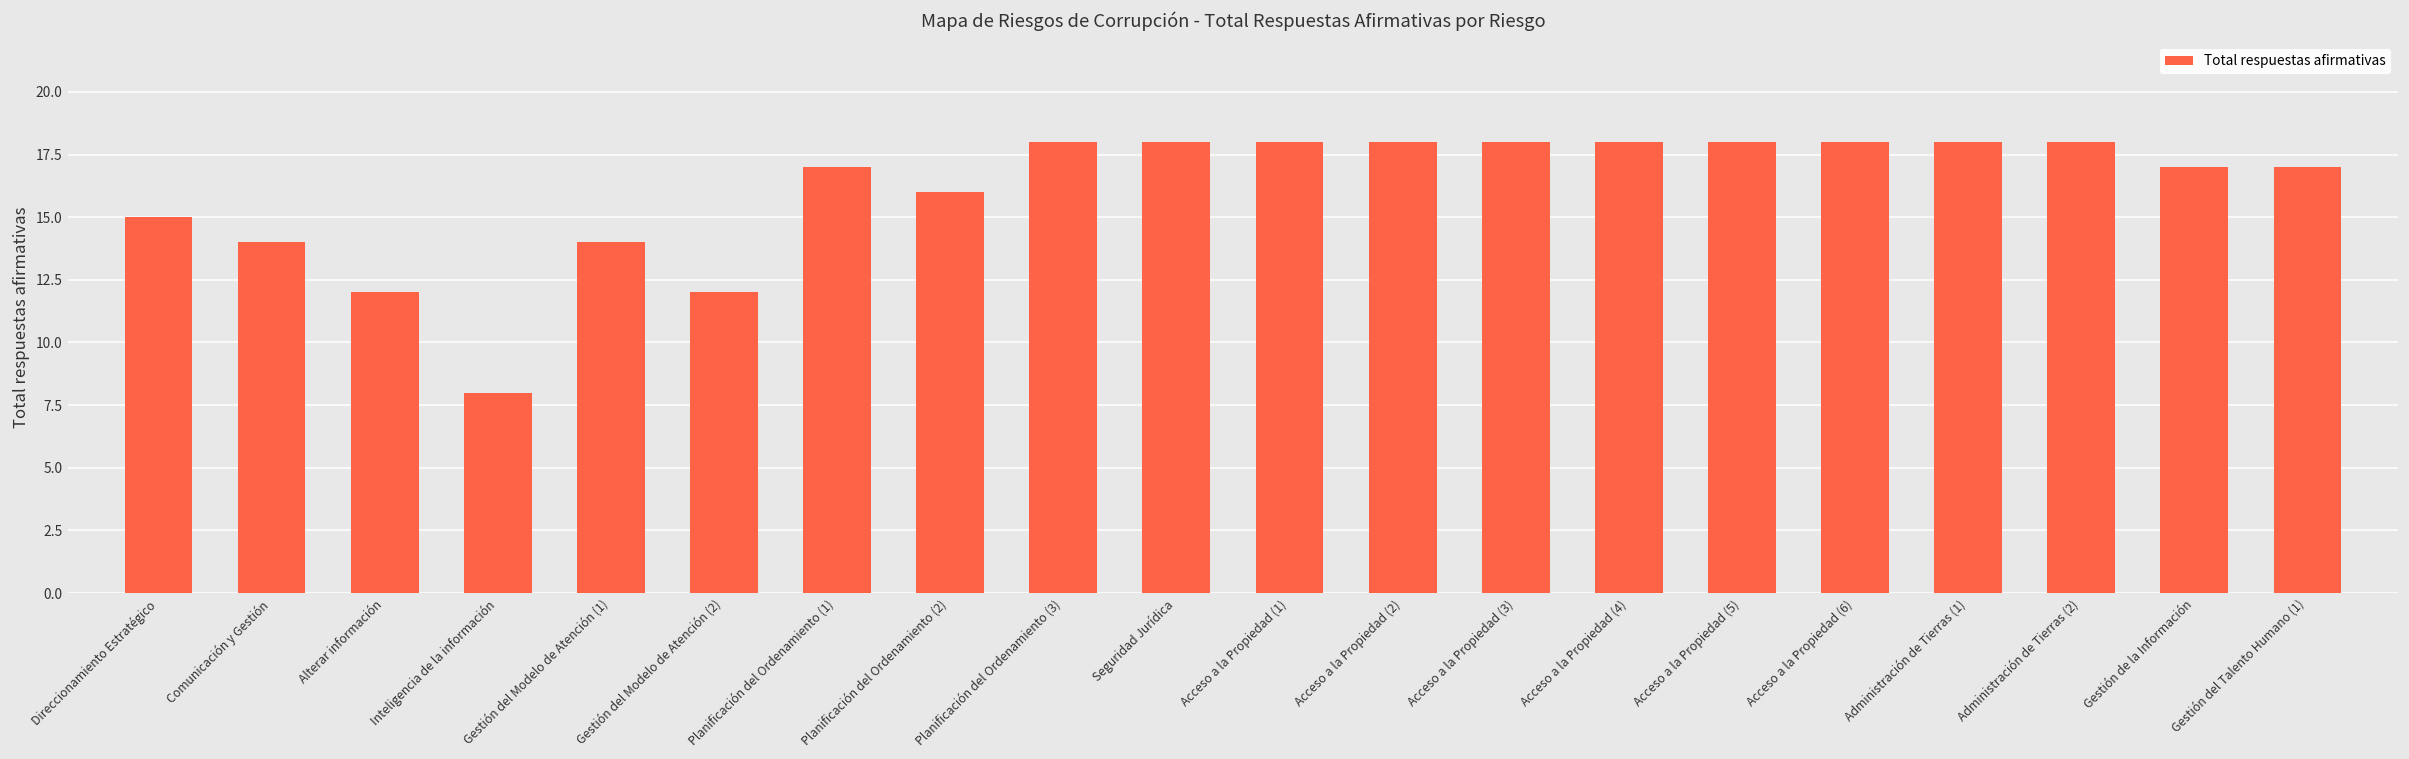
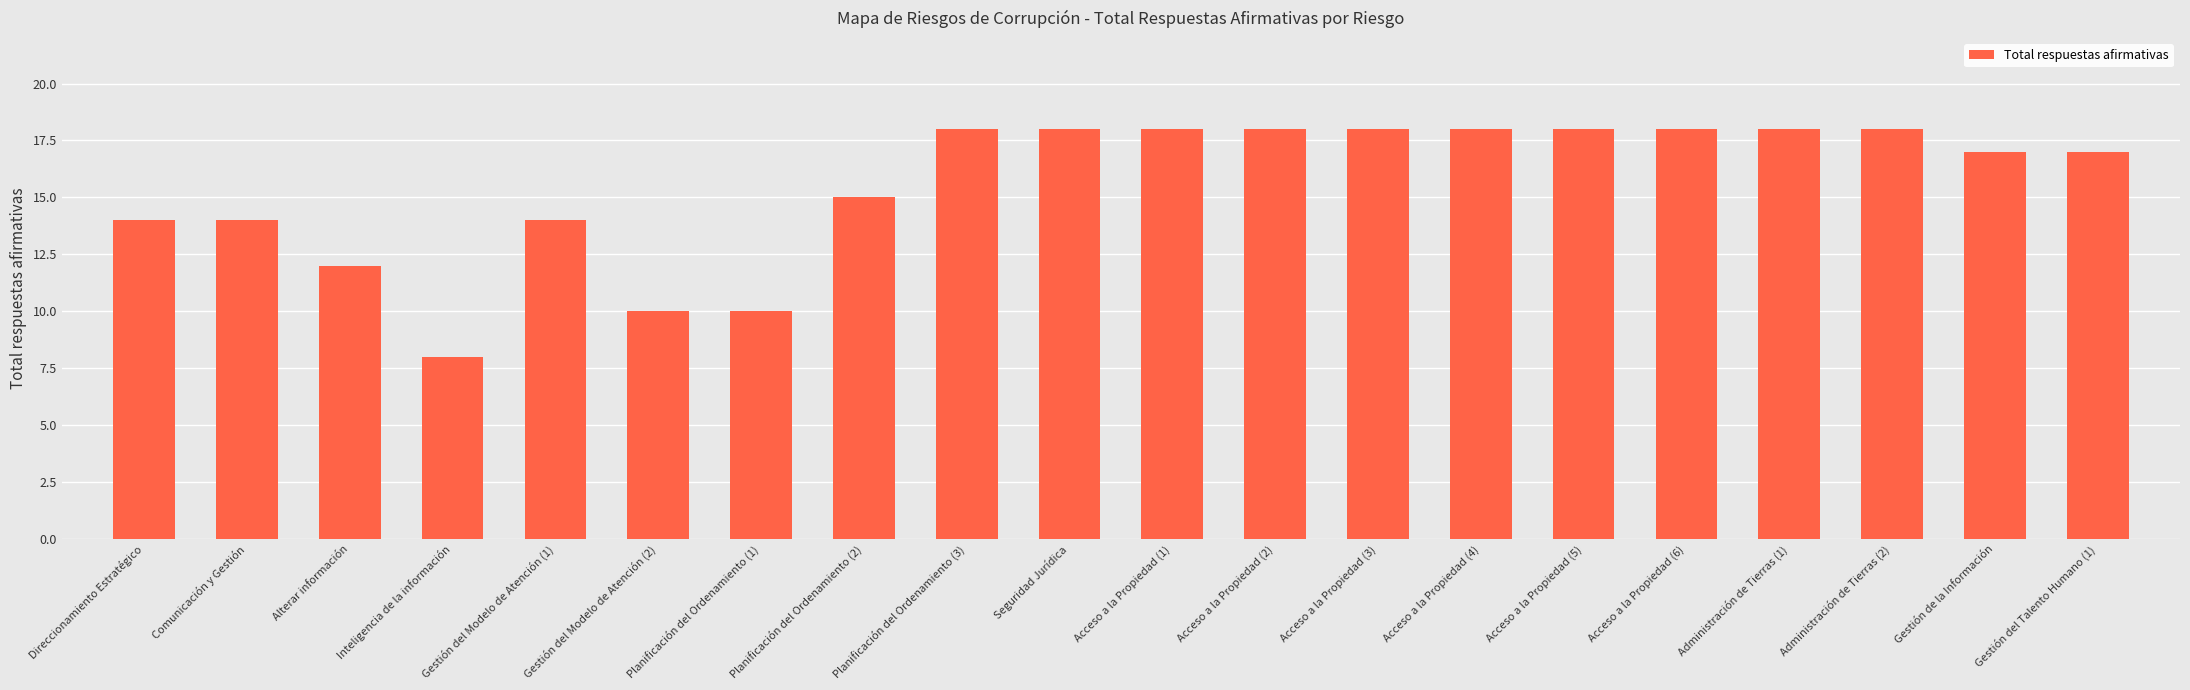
  {
-   "Direccionamiento Estratégico": 15,
+   "Direccionamiento Estratégico": 14,
    "Comunicación y Gestión": 14,
    "Alterar información": 12,
    "Inteligencia de la información": 8,
    "Gestión del Modelo de Atención (1)": 14,
-   "Gestión del Modelo de Atención (2)": 12,
-   "Planificación del Ordenamiento (1)": 17,
-   "Planificación del Ordenamiento (2)": 16,
+   "Gestión del Modelo de Atención (2)": 10,
+   "Planificación del Ordenamiento (1)": 10,
+   "Planificación del Ordenamiento (2)": 15,
    "Planificación del Ordenamiento (3)": 18,
    "Seguridad Jurídica": 18,
    "Acceso a la Propiedad (1)": 18,
    "Acceso a la Propiedad (2)": 18,
    "Acceso a la Propiedad (3)": 18,
    "Acceso a la Propiedad (4)": 18,
    "Acceso a la Propiedad (5)": 18,
    "Acceso a la Propiedad (6)": 18,
    "Administración de Tierras (1)": 18,
    "Administración de Tierras (2)": 18,
    "Gestión de la Información": 17,
    "Gestión del Talento Humano (1)": 17
  }
